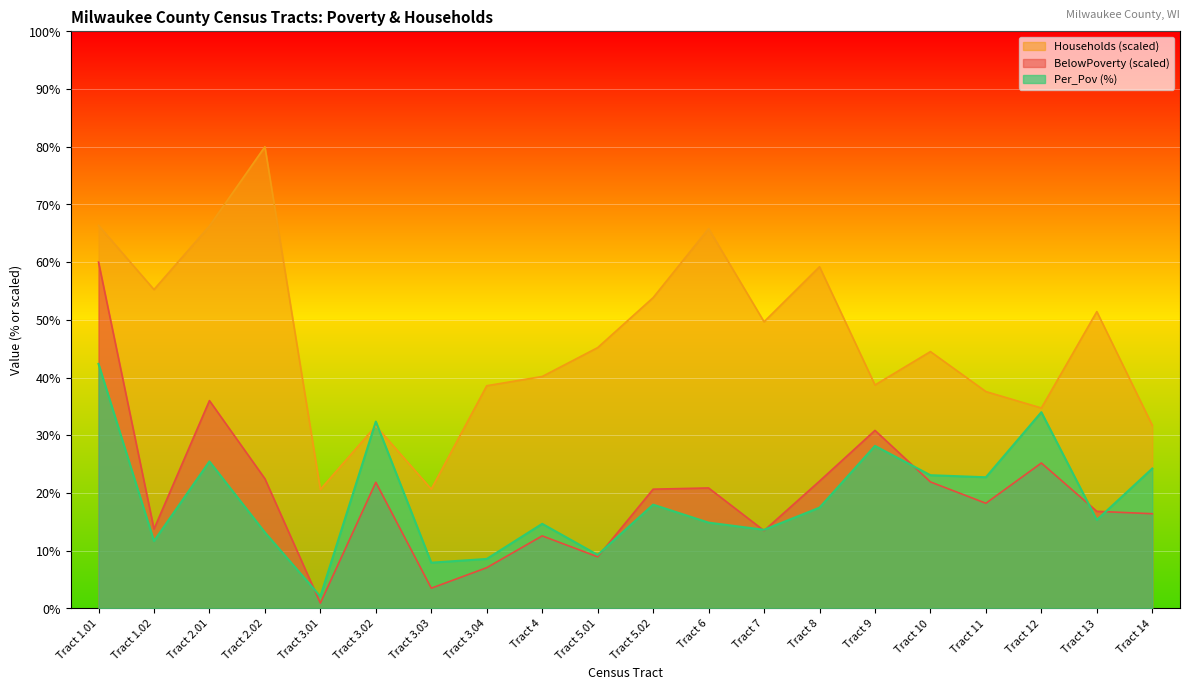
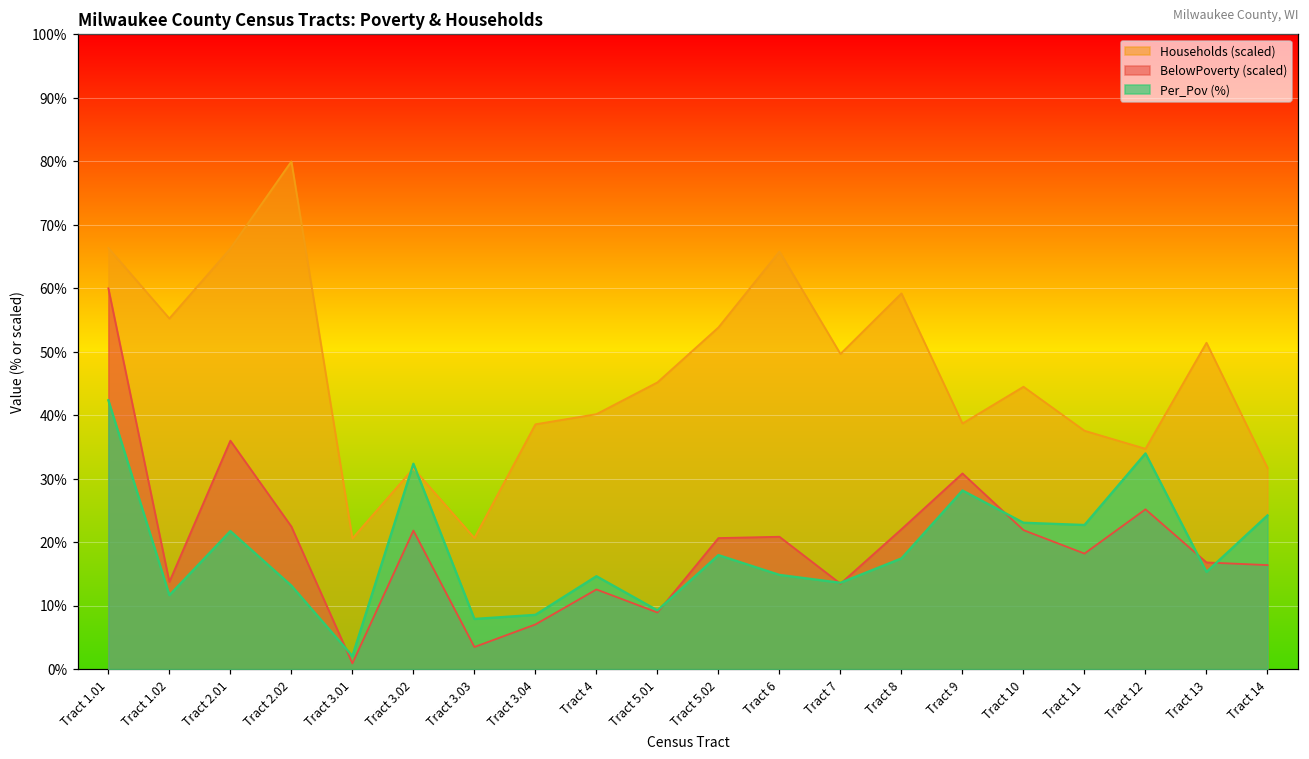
  {
    "Households (scaled)": {
      "Tract 1.01": "66%",
      "Tract 1.02": "55%",
      "Tract 2.01": "66%",
      "Tract 2.02": "80%",
      "Tract 3.01": "21%",
      "Tract 3.02": "32%",
      "Tract 3.03": "21%",
      "Tract 3.04": "39%",
      "Tract 4": "40%",
      "Tract 5.01": "45%",
      "Tract 5.02": "54%",
      "Tract 6": "66%",
      "Tract 7": "50%",
      "Tract 8": "59%",
      "Tract 9": "39%",
      "Tract 10": "44%",
      "Tract 11": "38%",
      "Tract 12": "35%",
      "Tract 13": "51%",
      "Tract 14": "32%"
    },
    "BelowPoverty (scaled)": {
      "Tract 1.01": "60%",
      "Tract 1.02": "14%",
      "Tract 2.01": "36%",
      "Tract 2.02": "22%",
      "Tract 3.01": "1%",
      "Tract 3.02": "22%",
      "Tract 3.03": "3%",
      "Tract 3.04": "7%",
      "Tract 4": "13%",
      "Tract 5.02": "21%",
      "Tract 6": "21%",
      "Tract 8": "22%",
      "Tract 9": "31%",
      "Tract 10": "22%",
      "Tract 11": "18%",
      "Tract 12": "25%",
      "Tract 13": "17%",
      "Tract 14": "16%"
    },
    "Per_Pov (%)": {
      "Tract 1.01": "42%",
      "Tract 1.02": "12%",
-     "Tract 2.01": "25%",
+     "Tract 2.01": "22%",
      "Tract 2.02": "13%",
      "Tract 3.01": "2%",
      "Tract 3.02": "32%",
      "Tract 3.03": "8%",
      "Tract 3.04": "9%",
      "Tract 4": "15%",
      "Tract 5.02": "18%",
      "Tract 6": "15%",
      "Tract 8": "17%",
      "Tract 9": "28%",
      "Tract 10": "23%",
      "Tract 11": "23%",
      "Tract 12": "34%",
      "Tract 13": "15%",
      "Tract 14": "24%"
    }
  }
